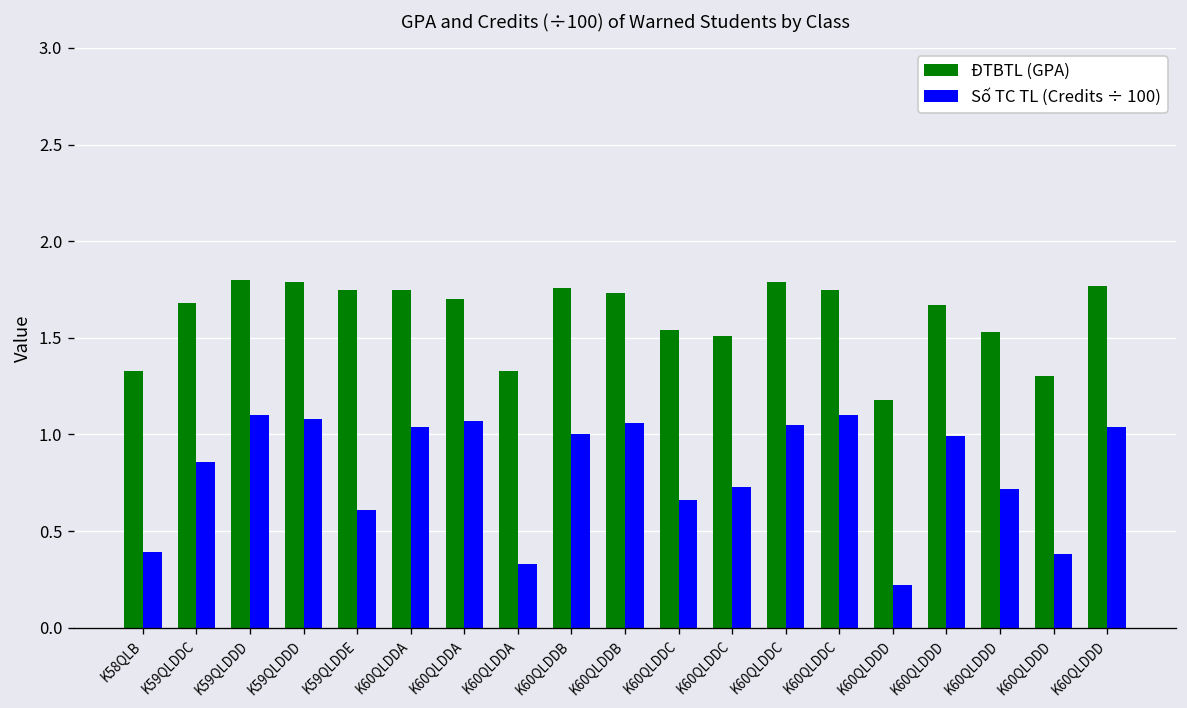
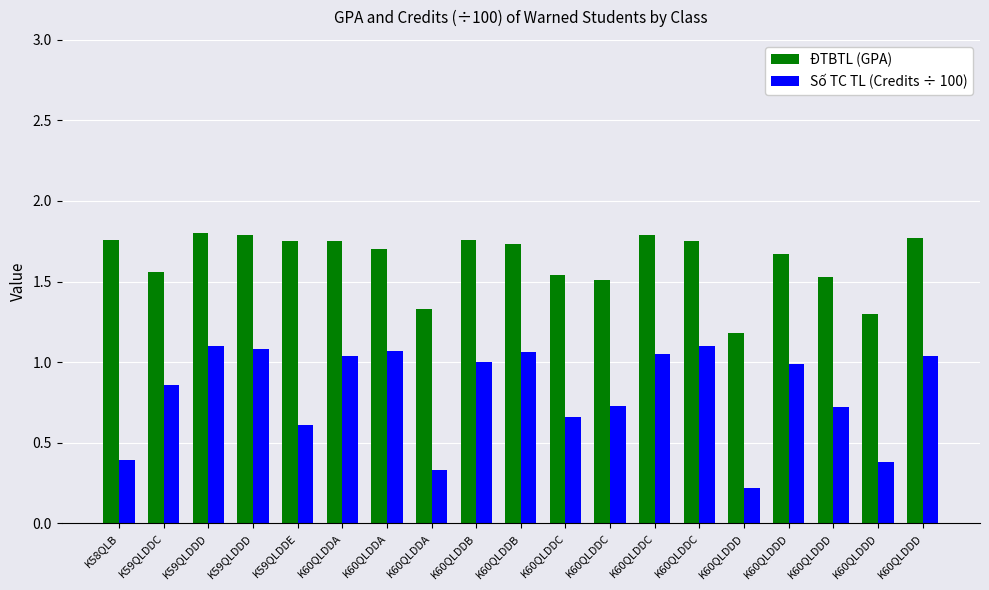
  {
    "ĐTBTL (GPA)": {
-     "K58QLB": 1.33,
-     "K59QLDDC": 1.68,
+     "K58QLB": 1.76,
+     "K59QLDDC": 1.56,
      "K59QLDDE": 1.75
    },
    "Số TC TL (Credits ÷ 100)": {
      "K58QLB": 0.39,
      "K59QLDDC": 0.86,
      "K59QLDDE": 0.61
    }
  }
